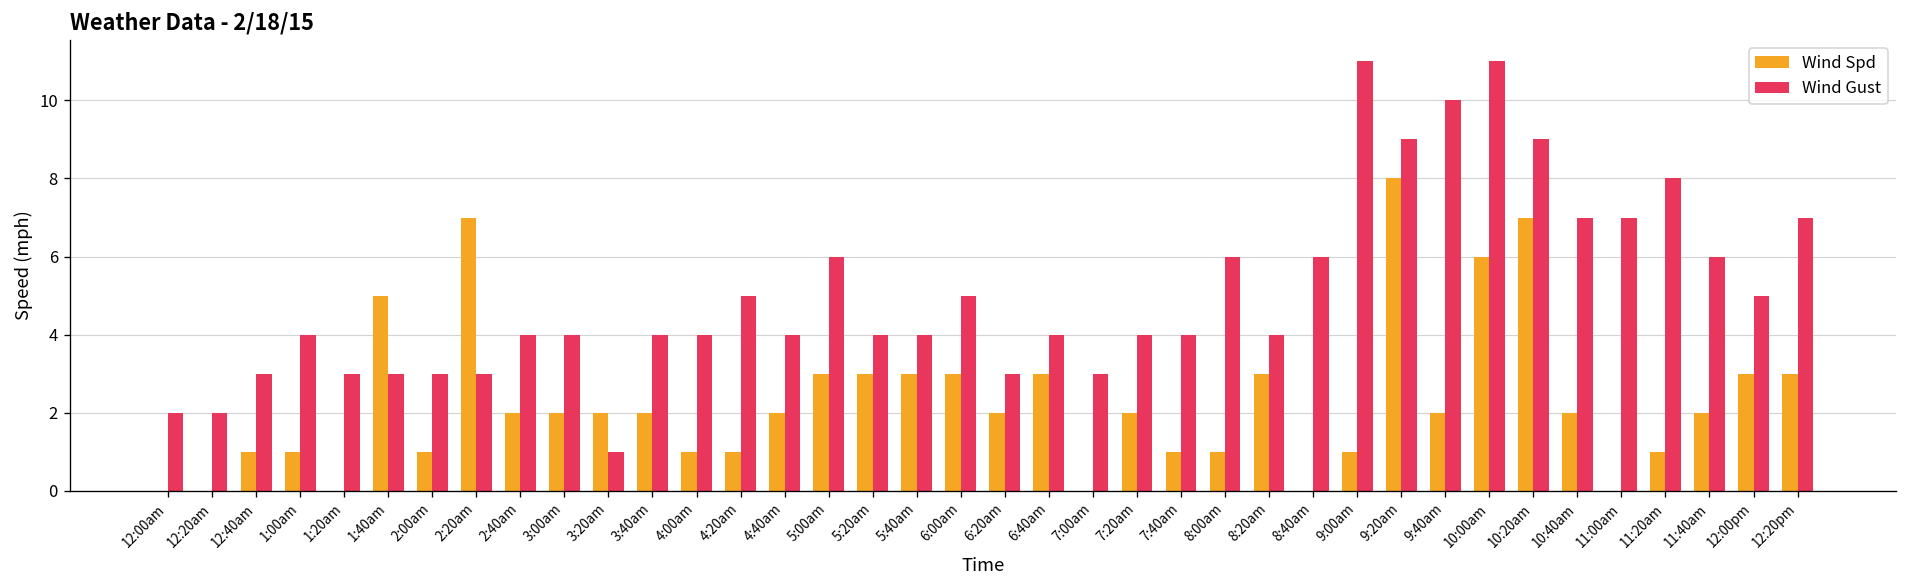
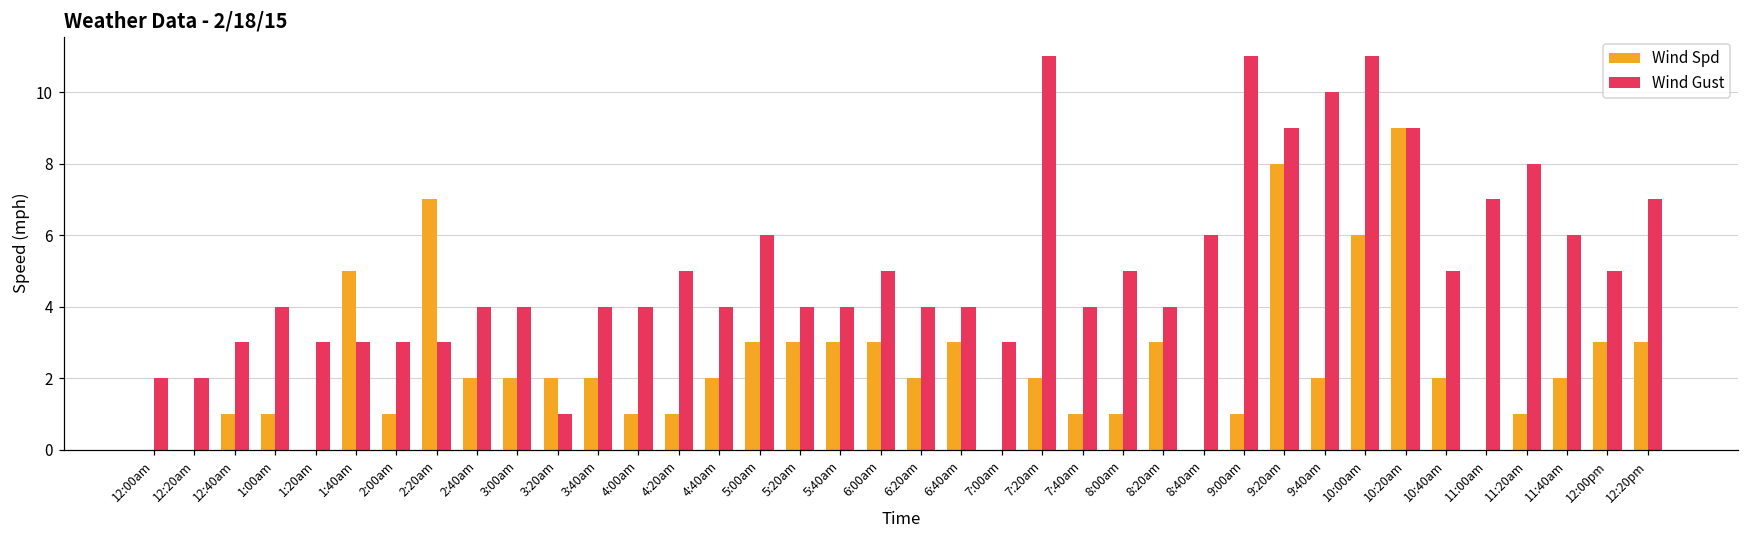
  {
    "Wind Spd": {
      "12:00am": 0,
      "12:20am": 0,
      "12:40am": 1,
      "1:00am": 1,
      "1:20am": 0,
      "1:40am": 5,
      "2:00am": 1,
      "2:20am": 7,
      "2:40am": 2,
      "3:00am": 2,
      "3:20am": 2,
      "3:40am": 2,
      "4:00am": 1,
      "4:20am": 1,
      "4:40am": 2,
      "5:00am": 3,
      "5:20am": 3,
      "5:40am": 3,
      "6:00am": 3,
      "6:20am": 2,
      "6:40am": 3,
      "7:00am": 0,
      "7:20am": 2,
      "7:40am": 1,
      "8:00am": 1,
      "8:20am": 3,
      "8:40am": 0,
      "9:00am": 1,
      "9:20am": 8,
      "9:40am": 2,
      "10:00am": 6,
-     "10:20am": 7,
+     "10:20am": 9,
      "10:40am": 2,
      "11:00am": 0,
      "11:20am": 1,
      "11:40am": 2,
      "12:00pm": 3,
      "12:20pm": 3
    },
    "Wind Gust": {
      "12:00am": 2,
      "12:20am": 2,
      "12:40am": 3,
      "1:00am": 4,
      "1:20am": 3,
      "1:40am": 3,
      "2:00am": 3,
      "2:20am": 3,
      "2:40am": 4,
      "3:00am": 4,
      "3:20am": 1,
      "3:40am": 4,
      "4:00am": 4,
      "4:20am": 5,
      "4:40am": 4,
      "5:00am": 6,
      "5:20am": 4,
      "5:40am": 4,
      "6:00am": 5,
-     "6:20am": 3,
+     "6:20am": 4,
      "6:40am": 4,
      "7:00am": 3,
-     "7:20am": 4,
+     "7:20am": 11,
      "7:40am": 4,
-     "8:00am": 6,
+     "8:00am": 5,
      "8:20am": 4,
      "8:40am": 6,
      "9:00am": 11,
      "9:20am": 9,
      "9:40am": 10,
      "10:00am": 11,
      "10:20am": 9,
-     "10:40am": 7,
+     "10:40am": 5,
      "11:00am": 7,
      "11:20am": 8,
      "11:40am": 6,
      "12:00pm": 5,
      "12:20pm": 7
    }
  }
